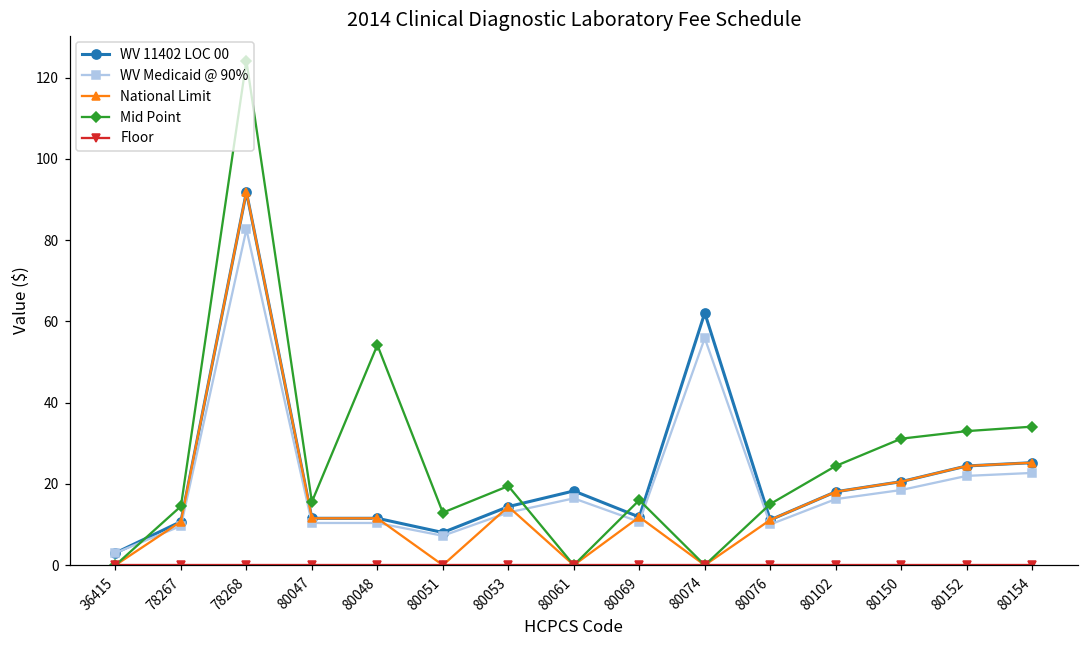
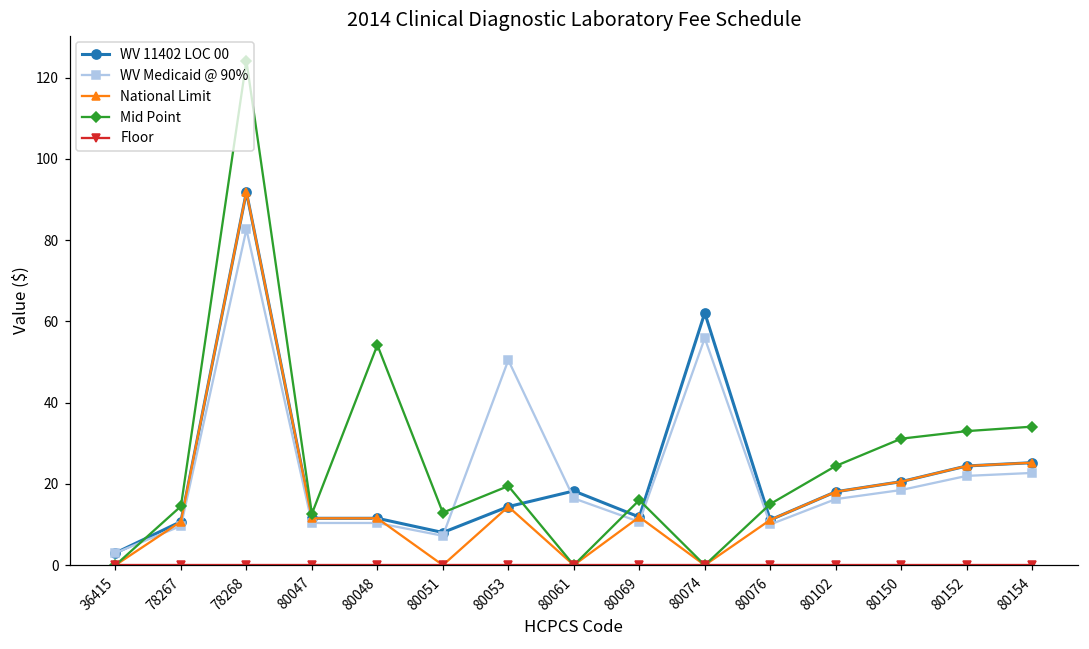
  {
    "WV 11402 LOC 00": {
      "80051": 8,
      "80061": 18,
      "80074": 62
    },
    "WV Medicaid @ 90%": {
      "78267": 10,
      "78268": 83,
      "80047": 10,
      "80048": 10,
      "80051": 7,
-     "80053": 13,
+     "80053": 50,
      "80061": 16,
      "80069": 11,
      "80074": 56,
      "80076": 10,
      "80102": 16,
      "80150": 19,
      "80152": 22,
      "80154": 23
    },
    "Mid Point": {
      "78267": 15,
-     "80047": 16,
+     "80047": 13,
      "80048": 54,
      "80051": 13,
      "80053": 19,
      "80069": 16,
      "80076": 15,
      "80102": 24,
      "80150": 31,
      "80152": 33,
      "80154": 34
    },
    "Floor": {
      "78267": 0,
      "78268": 0,
      "80047": 0,
      "80048": 0,
      "80053": 0,
      "80069": 0,
      "80076": 0,
      "80102": 0,
      "80150": 0,
      "80152": 0,
      "80154": 0
    }
  }
